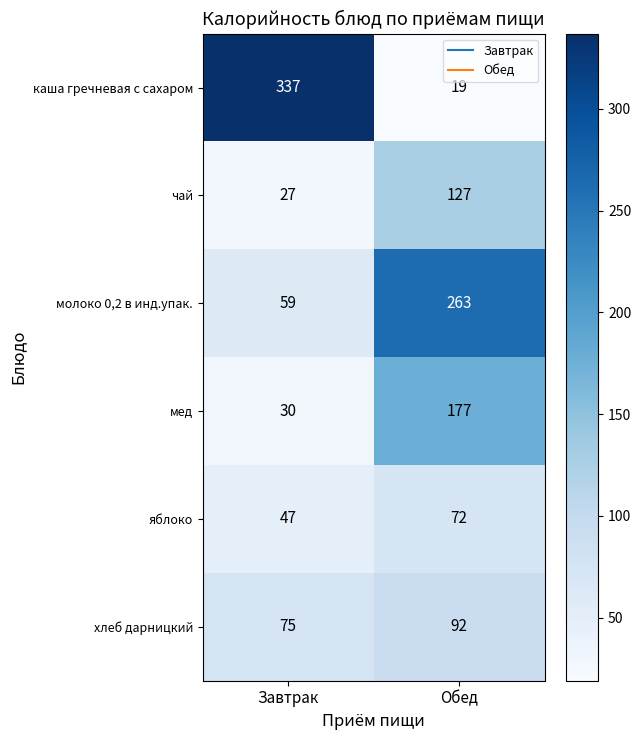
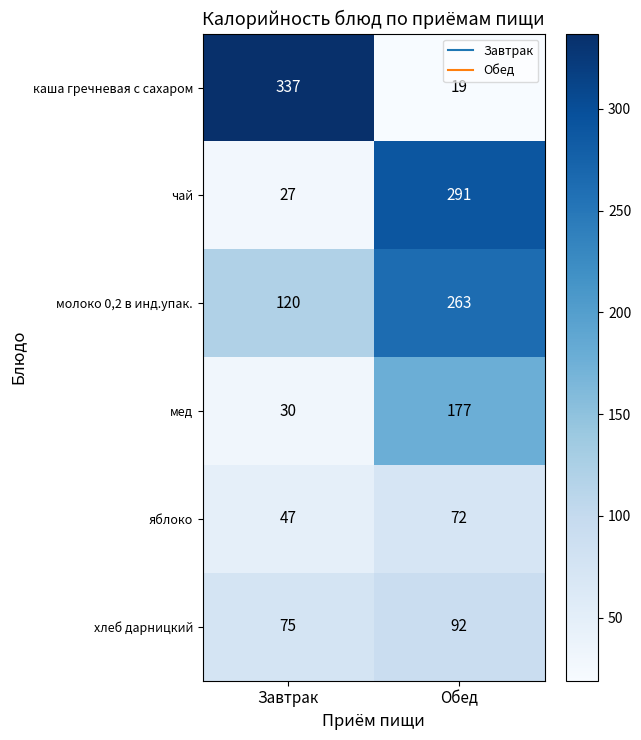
  {
    "каша гречневая с сахаром": {
      "Завтрак": 337
    },
    "чай": {
      "Завтрак": 27,
-     "Обед": 127
+     "Обед": 291
    },
    "молоко 0,2 в инд.упак.": {
-     "Завтрак": 59,
+     "Завтрак": 120,
      "Обед": 263
    },
    "мед": {
      "Завтрак": 30,
      "Обед": 177
    },
    "яблоко": {
      "Завтрак": 47,
      "Обед": 72
    },
    "хлеб дарницкий": {
      "Завтрак": 75,
      "Обед": 92
    }
  }
